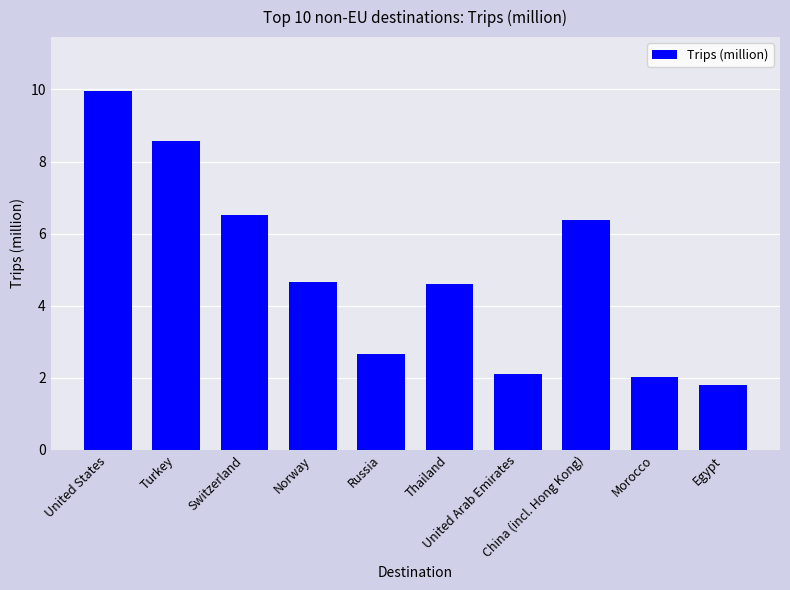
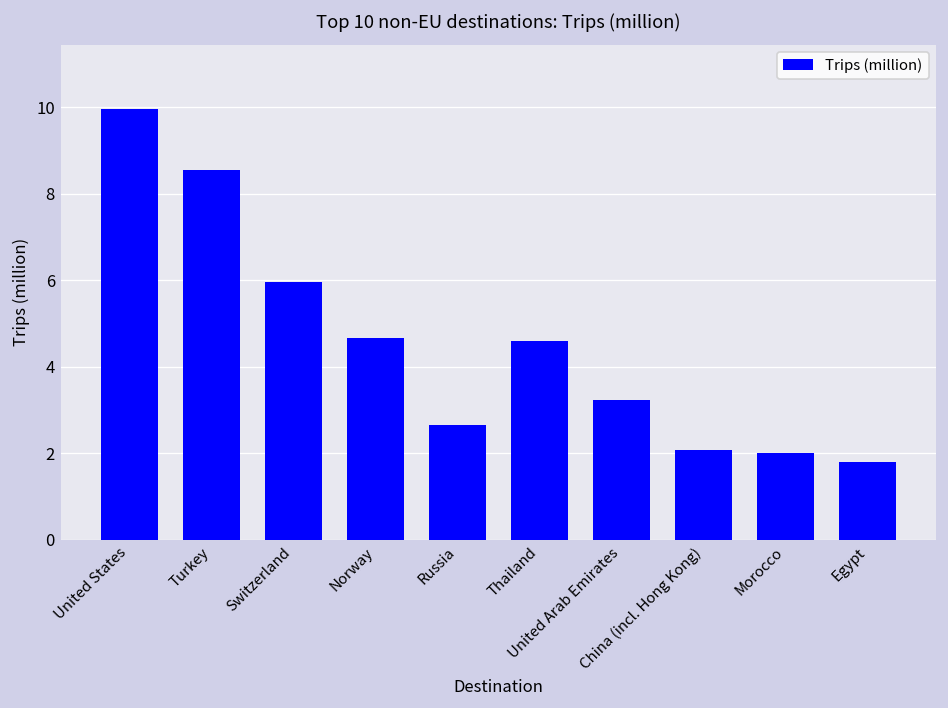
  {
    "United States": 10.0,
    "Turkey": 8.6,
-   "Switzerland": 6.5,
+   "Switzerland": 6.0,
    "Norway": 4.7,
    "Russia": 2.7,
    "Thailand": 4.6,
-   "United Arab Emirates": 2.1,
-   "China (incl. Hong Kong)": 6.4,
+   "United Arab Emirates": 3.2,
+   "China (incl. Hong Kong)": 2.1,
    "Morocco": 2.0,
    "Egypt": 1.8
  }
